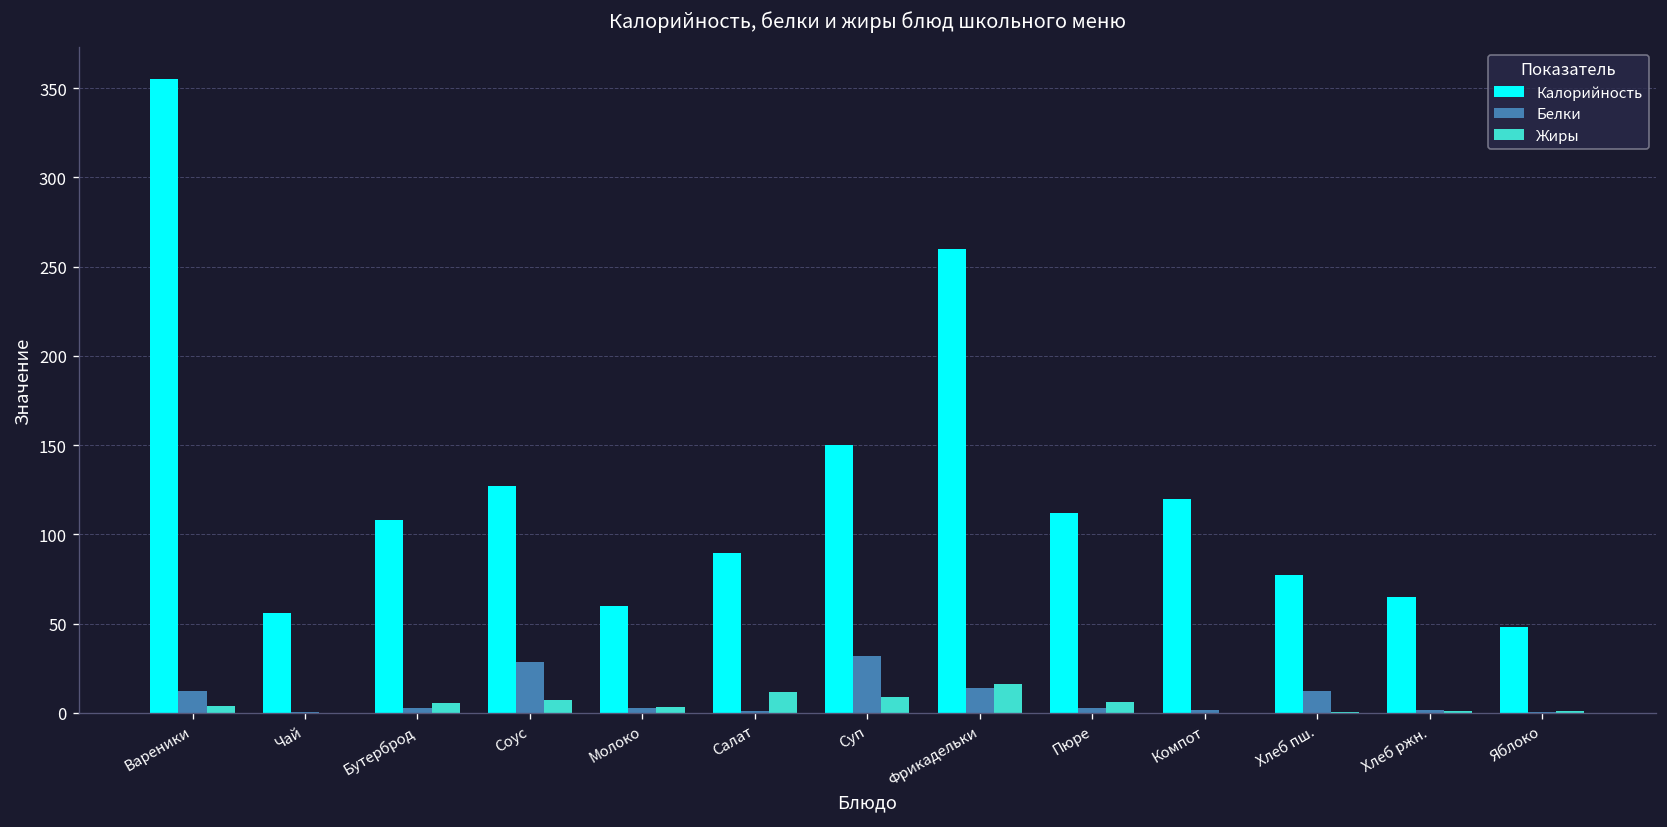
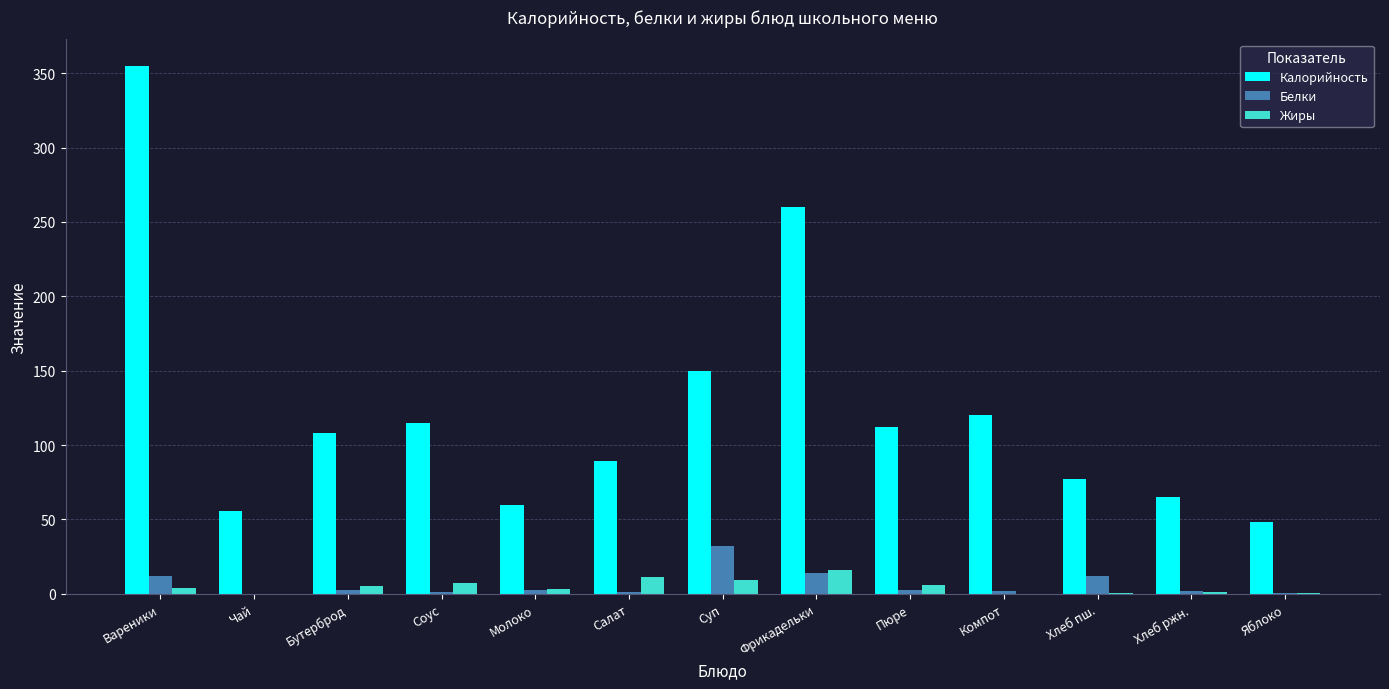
  {
    "Калорийность": {
      "Вареники": 355,
      "Чай": 56,
      "Бутерброд": 108,
-     "Соус": 127,
+     "Соус": 115,
      "Молоко": 60,
      "Салат": 89,
      "Суп": 150,
      "Фрикадельки": 260,
      "Пюре": 112,
      "Компот": 120,
      "Хлеб пш.": 77,
      "Хлеб ржн.": 65,
      "Яблоко": 48
    },
    "Белки": {
      "Вареники": 12,
      "Бутерброд": 3,
-     "Соус": 29,
+     "Соус": 1,
      "Молоко": 3,
      "Суп": 32,
      "Фрикадельки": 14,
      "Пюре": 3,
      "Хлеб пш.": 12,
      "Хлеб ржн.": 2
    },
    "Жиры": {
      "Вареники": 4,
      "Чай": 0,
      "Бутерброд": 6,
      "Соус": 7,
      "Молоко": 3,
      "Салат": 11,
      "Суп": 9,
      "Фрикадельки": 16,
      "Пюре": 6,
      "Компот": 0
    }
  }
